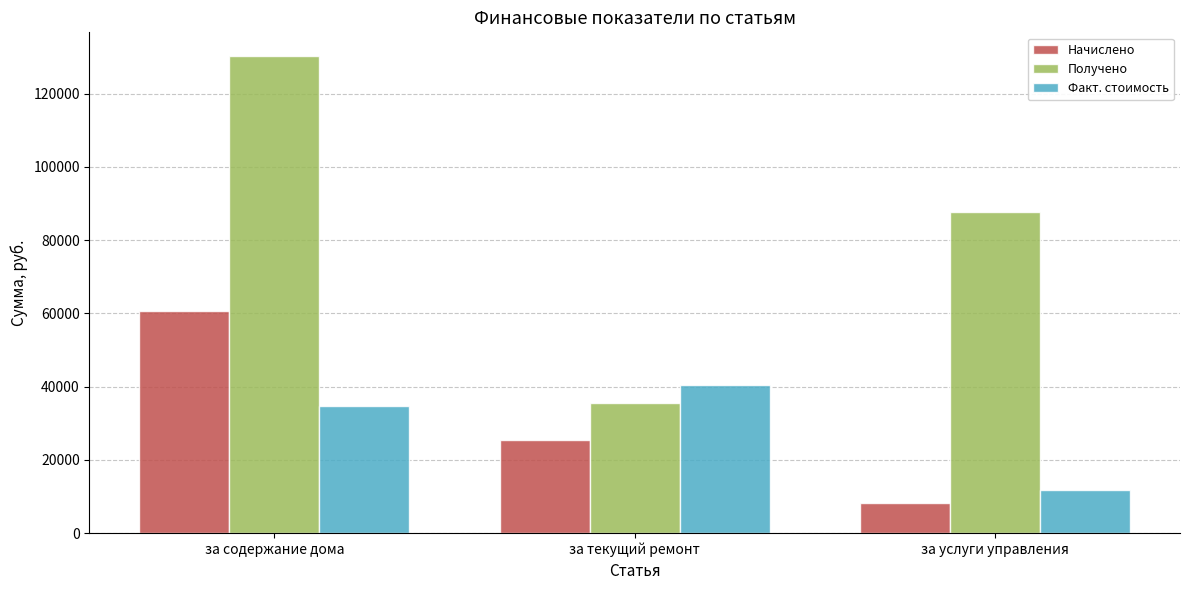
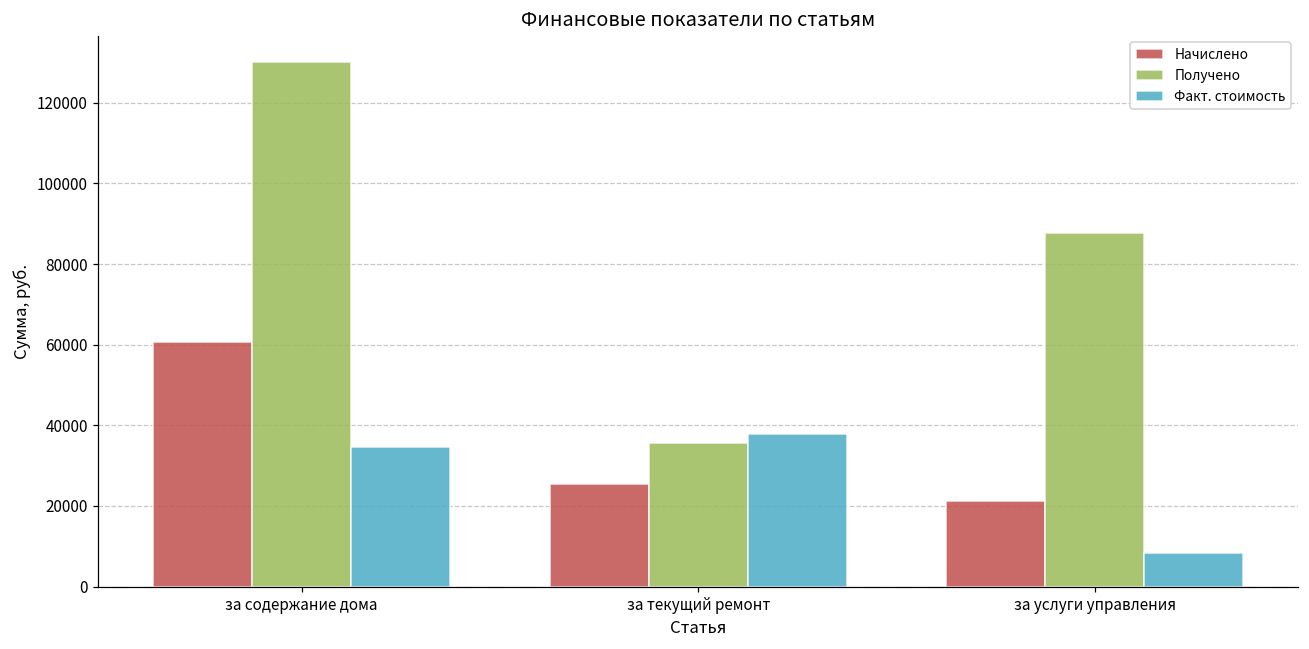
  {
    "Начислено": {
      "за содержание дома": 61000,
      "за текущий ремонт": 25000,
-     "за услуги управления": 8000
+     "за услуги управления": 21000
    },
    "Получено": {
      "за содержание дома": 130000,
      "за текущий ремонт": 36000,
      "за услуги управления": 88000
    },
    "Факт. стоимость": {
      "за содержание дома": 35000,
-     "за текущий ремонт": 41000,
-     "за услуги управления": 12000
+     "за текущий ремонт": 38000,
+     "за услуги управления": 8000
    }
  }
